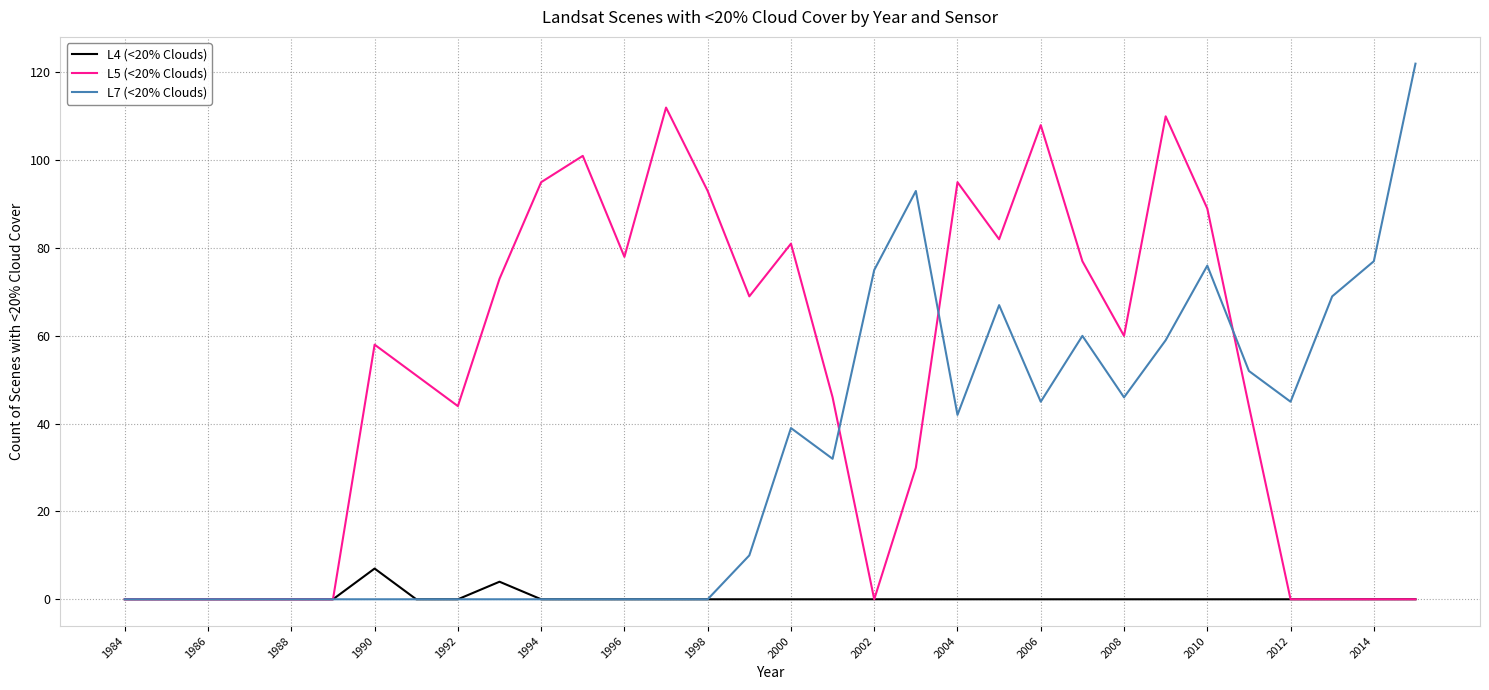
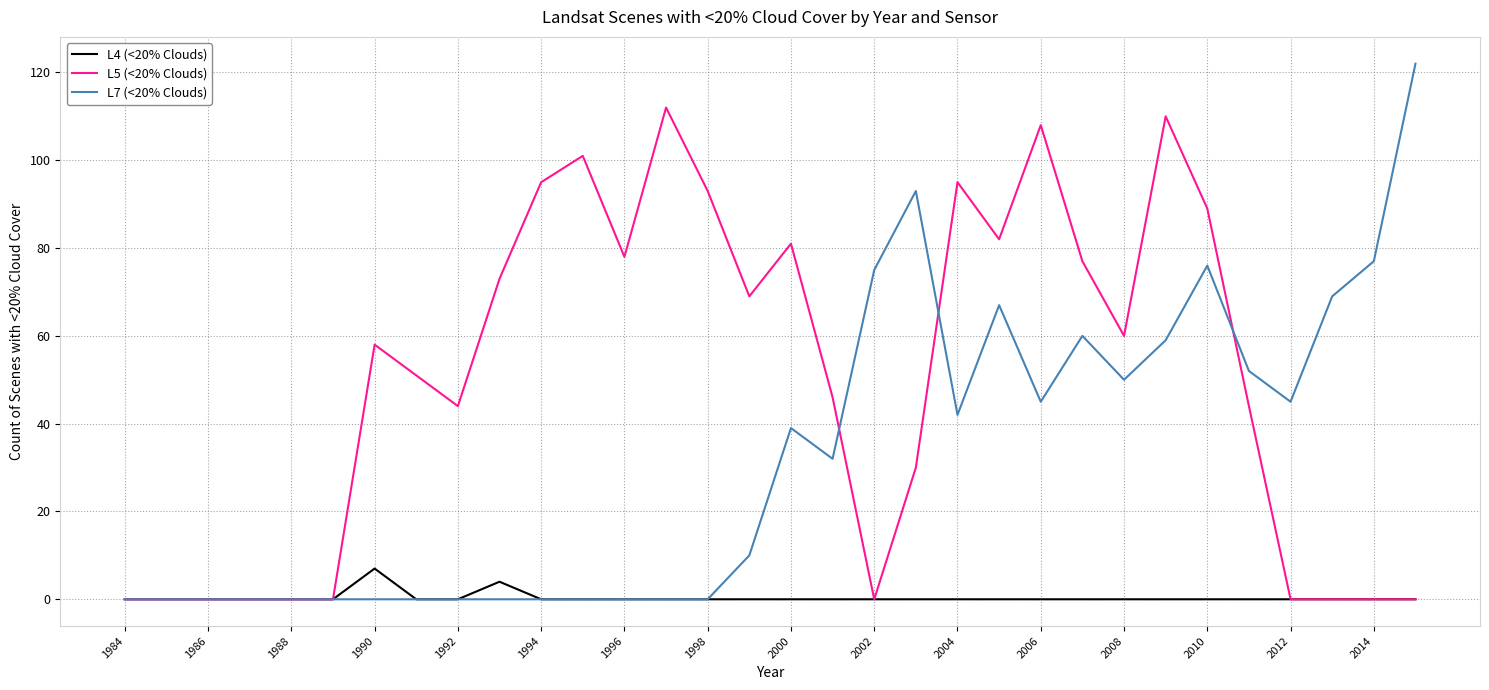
  {
    "L4 (<20% Clouds)": {
      "1990": 7,
      "2000": 0,
      "2004": 0,
      "2006": 0,
      "2008": 0,
      "2010": 0
    },
    "L5 (<20% Clouds)": {
      "1990": 58,
      "1992": 44,
      "1994": 95,
      "1996": 78,
      "1998": 93,
      "2000": 81,
      "2004": 95,
      "2006": 108,
      "2008": 60,
      "2010": 89
    },
    "L7 (<20% Clouds)": {
      "1990": 0,
      "2000": 39,
      "2002": 75,
      "2004": 42,
      "2006": 45,
-     "2008": 46,
+     "2008": 50,
      "2010": 76,
      "2012": 45,
      "2014": 77
    }
  }
